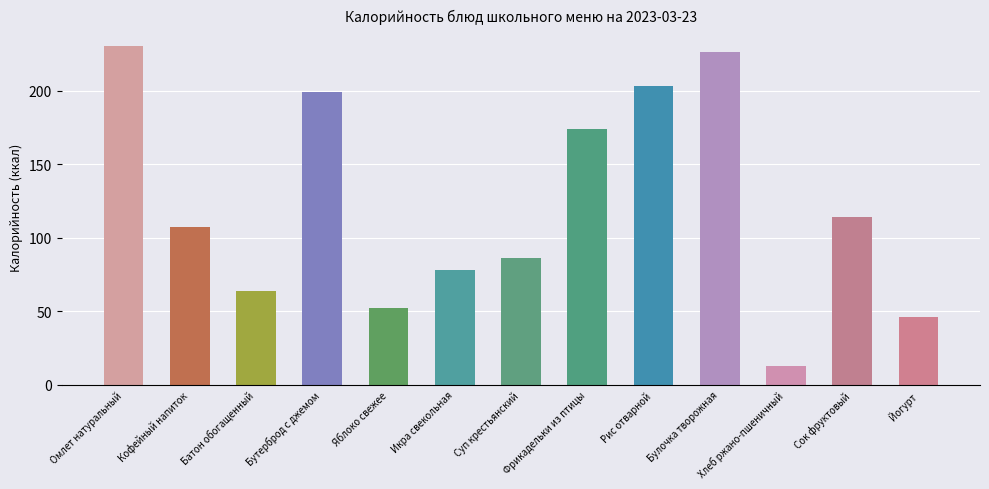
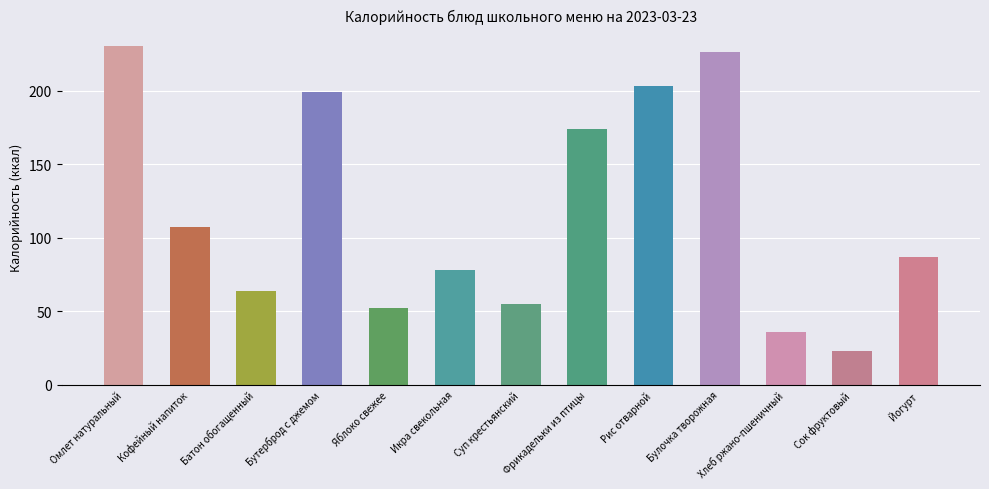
  {
    "Омлет натуральный": 230,
    "Кофейный напиток": 107,
    "Батон обогащенный": 64,
    "Бутерброд с джемом": 199,
    "Яблоко свежее": 52,
    "Икра свекольная": 78,
-   "Суп крестьянский": 86,
+   "Суп крестьянский": 55,
    "Фрикадельки из птицы": 174,
    "Рис отварной": 203,
    "Булочка творожная": 226,
-   "Хлеб ржано-пшеничный": 13,
-   "Сок фруктовый": 114,
-   "Йогурт": 46
+   "Хлеб ржано-пшеничный": 36,
+   "Сок фруктовый": 23,
+   "Йогурт": 87
  }
